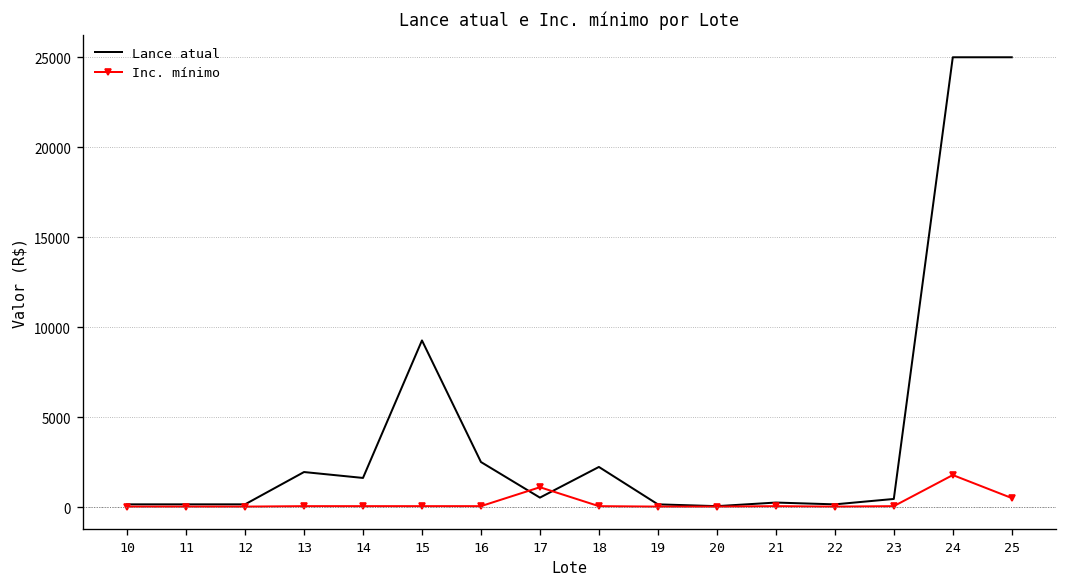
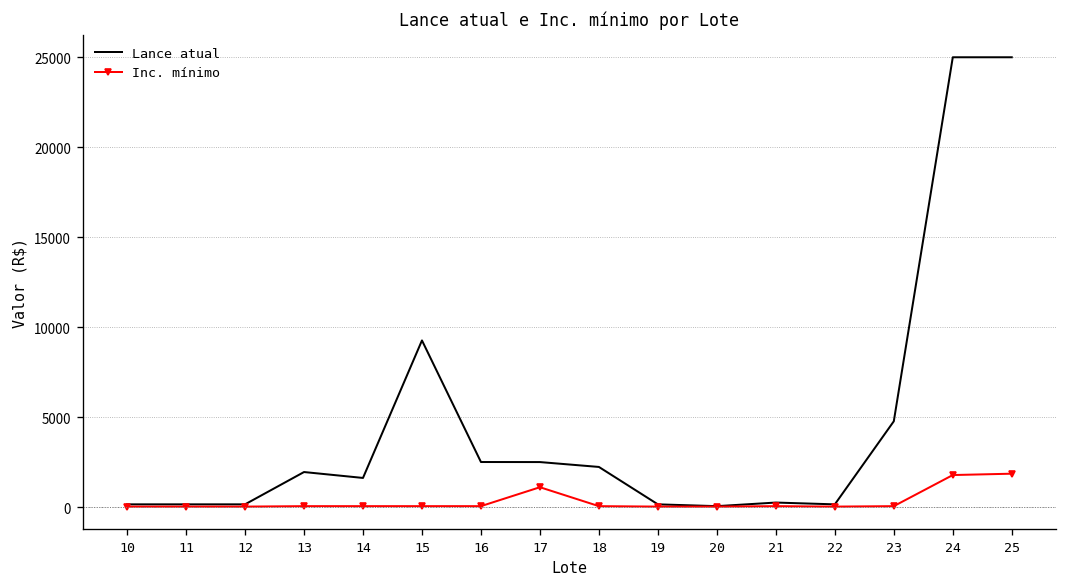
  {
    "Lance atual": {
      "13": 1900,
      "14": 1600,
      "15": 9300,
      "16": 2500,
-     "17": 500,
+     "17": 2500,
      "18": 2200,
      "21": 300,
-     "23": 500,
+     "23": 4800,
      "24": 25000,
      "25": 25000
    },
    "Inc. mínimo": {
      "13": 100,
      "14": 100,
      "15": 100,
      "16": 100,
      "17": 1100,
      "18": 100,
      "21": 100,
      "23": 100,
      "24": 1800,
-     "25": 500
+     "25": 1900
    }
  }
